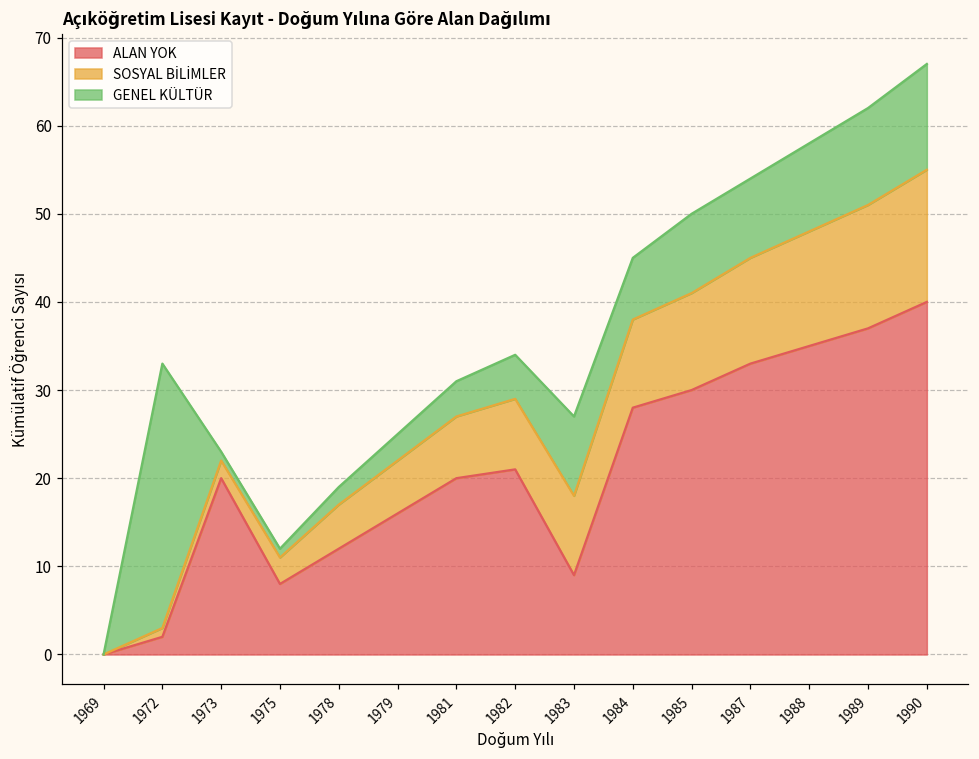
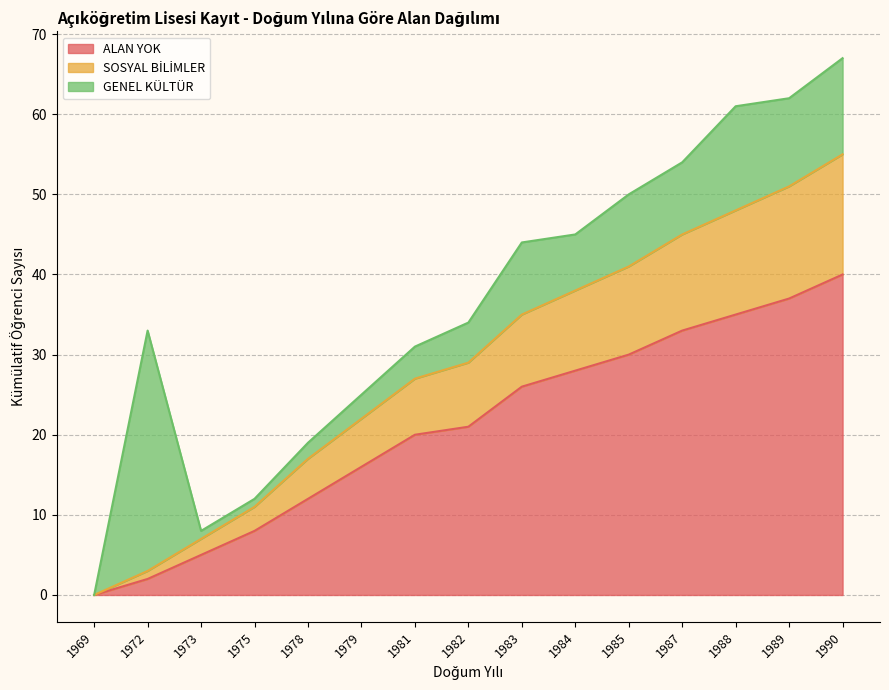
  {
    "ALAN YOK": {
      "1972": 2,
-     "1973": 20,
+     "1973": 5,
      "1975": 8,
      "1978": 12,
      "1979": 16,
      "1981": 20,
      "1982": 21,
-     "1983": 9,
+     "1983": 26,
      "1984": 28,
      "1985": 30,
      "1987": 33,
      "1988": 35,
      "1989": 37,
      "1990": 40
    },
    "SOSYAL BİLİMLER": {
      "1972": 1,
      "1973": 2,
      "1975": 3,
      "1978": 5,
      "1979": 6,
      "1981": 7,
      "1982": 8,
      "1983": 9,
      "1984": 10,
      "1985": 11,
      "1987": 12,
      "1988": 13,
      "1989": 14,
      "1990": 15
    },
    "GENEL KÜLTÜR": {
      "1972": 30,
      "1973": 1,
      "1975": 1,
      "1978": 2,
      "1979": 3,
      "1981": 4,
      "1982": 5,
      "1983": 9,
      "1984": 7,
      "1985": 9,
      "1987": 9,
-     "1988": 10,
+     "1988": 13,
      "1989": 11,
      "1990": 12
    }
  }
